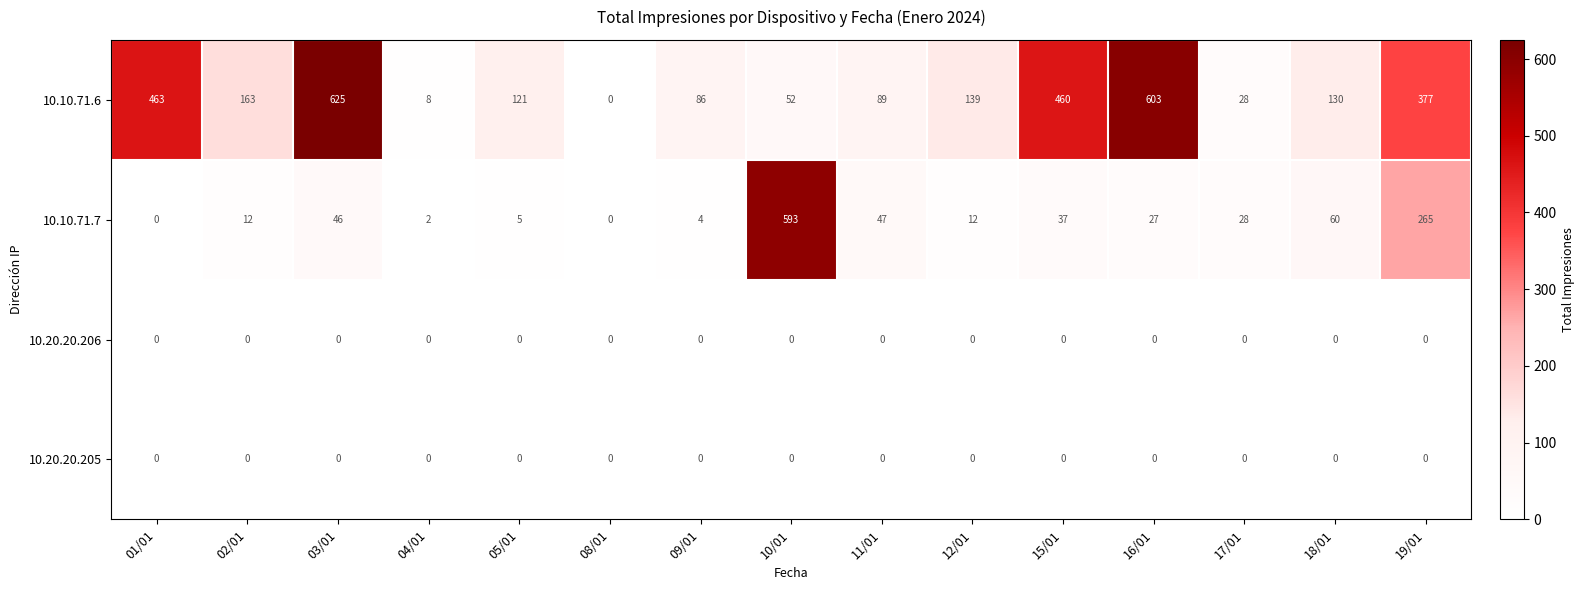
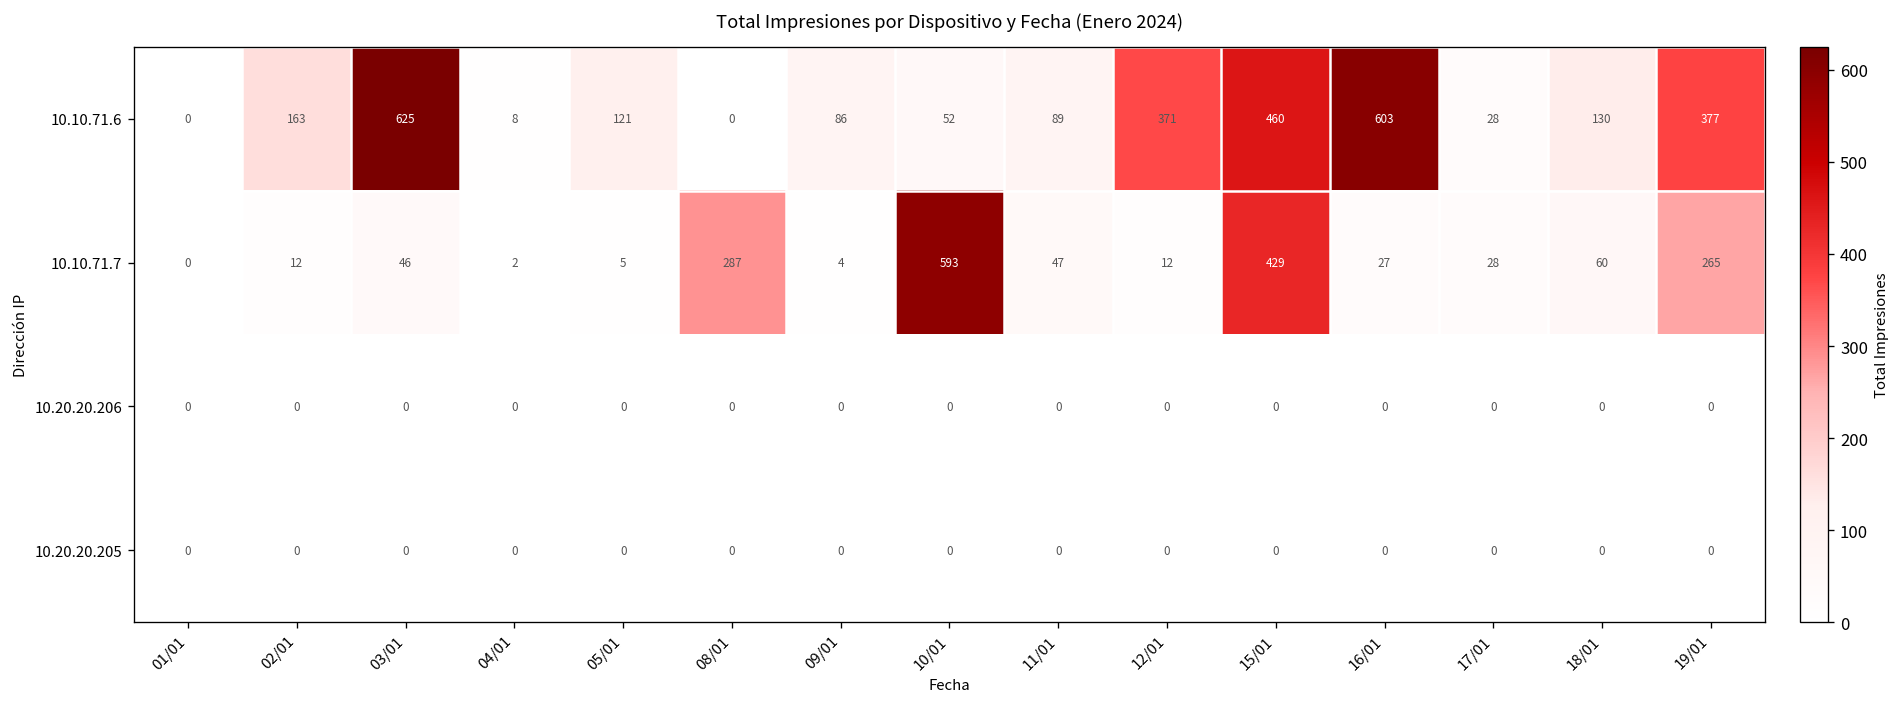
  {
    "10.10.71.6": {
-     "01/01": 463,
+     "01/01": 0,
      "02/01": 163,
      "03/01": 625,
      "04/01": 8,
      "05/01": 121,
      "08/01": 0,
      "09/01": 86,
      "10/01": 52,
      "11/01": 89,
-     "12/01": 139,
+     "12/01": 371,
      "15/01": 460,
      "16/01": 603,
      "17/01": 28,
      "18/01": 130,
      "19/01": 377
    },
    "10.10.71.7": {
      "01/01": 0,
      "02/01": 12,
      "03/01": 46,
      "04/01": 2,
      "05/01": 5,
-     "08/01": 0,
+     "08/01": 287,
      "09/01": 4,
      "10/01": 593,
      "11/01": 47,
      "12/01": 12,
-     "15/01": 37,
+     "15/01": 429,
      "16/01": 27,
      "17/01": 28,
      "18/01": 60,
      "19/01": 265
    },
    "10.20.20.206": {
      "01/01": 0,
      "02/01": 0,
      "03/01": 0,
      "04/01": 0,
      "05/01": 0,
      "08/01": 0,
      "09/01": 0,
      "10/01": 0,
      "11/01": 0,
      "12/01": 0,
      "15/01": 0,
      "16/01": 0,
      "17/01": 0,
      "18/01": 0,
      "19/01": 0
    },
    "10.20.20.205": {
      "01/01": 0,
      "02/01": 0,
      "03/01": 0,
      "04/01": 0,
      "05/01": 0,
      "08/01": 0,
      "09/01": 0,
      "10/01": 0,
      "11/01": 0,
      "12/01": 0,
      "15/01": 0,
      "16/01": 0,
      "17/01": 0,
      "18/01": 0,
      "19/01": 0
    }
  }
